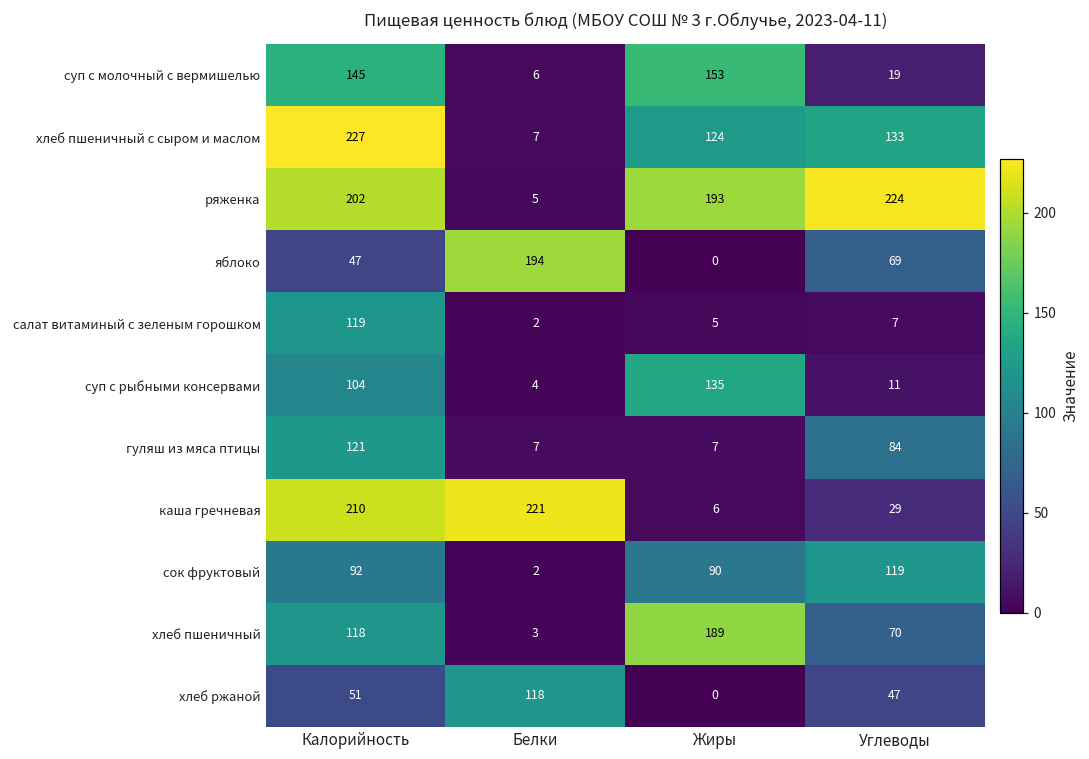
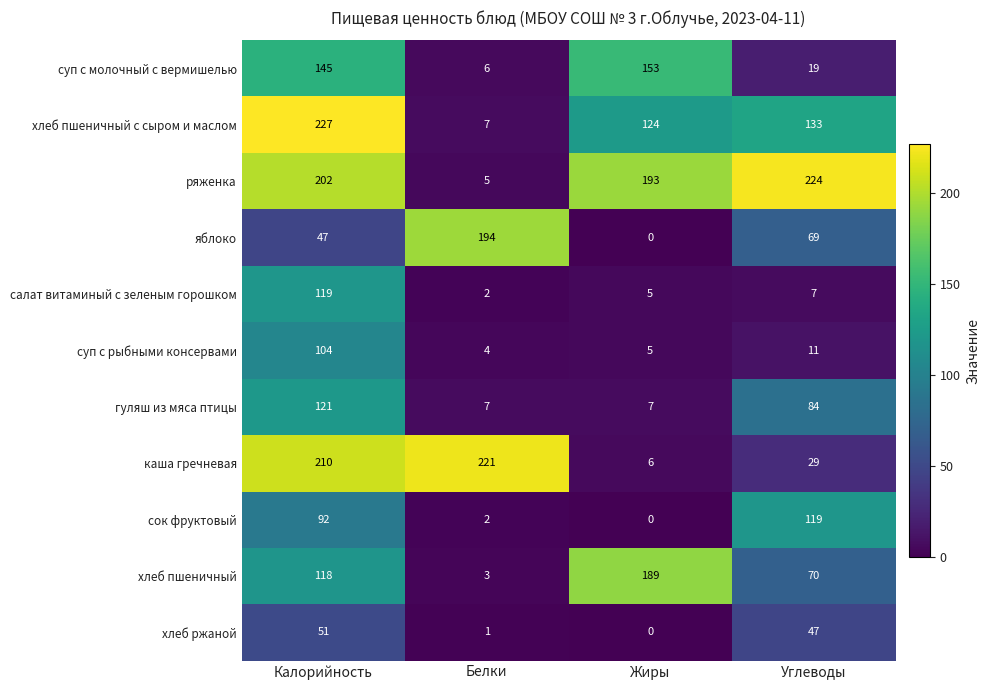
  {
    "суп с молочный с вермишелью": {
      "Калорийность": 145,
      "Белки": 6,
      "Жиры": 153,
      "Углеводы": 19
    },
    "хлеб пшеничный с сыром и маслом": {
      "Калорийность": 227,
      "Белки": 7,
      "Жиры": 124,
      "Углеводы": 133
    },
    "ряженка": {
      "Калорийность": 202,
      "Белки": 5,
      "Жиры": 193,
      "Углеводы": 224
    },
    "яблоко": {
      "Калорийность": 47,
      "Белки": 194,
      "Жиры": 0,
      "Углеводы": 69
    },
    "салат витаминый с зеленым горошком": {
      "Калорийность": 119,
      "Белки": 2,
      "Жиры": 5,
      "Углеводы": 7
    },
    "суп с рыбными консервами": {
      "Калорийность": 104,
      "Белки": 4,
-     "Жиры": 135,
+     "Жиры": 5,
      "Углеводы": 11
    },
    "гуляш из мяса птицы": {
      "Калорийность": 121,
      "Белки": 7,
      "Жиры": 7,
      "Углеводы": 84
    },
    "каша гречневая": {
      "Калорийность": 210,
      "Белки": 221,
      "Жиры": 6,
      "Углеводы": 29
    },
    "сок фруктовый": {
      "Калорийность": 92,
      "Белки": 2,
-     "Жиры": 90,
+     "Жиры": 0,
      "Углеводы": 119
    },
    "хлеб пшеничный": {
      "Калорийность": 118,
      "Белки": 3,
      "Жиры": 189,
      "Углеводы": 70
    },
    "хлеб ржаной": {
      "Калорийность": 51,
-     "Белки": 118,
+     "Белки": 1,
      "Жиры": 0,
      "Углеводы": 47
    }
  }
